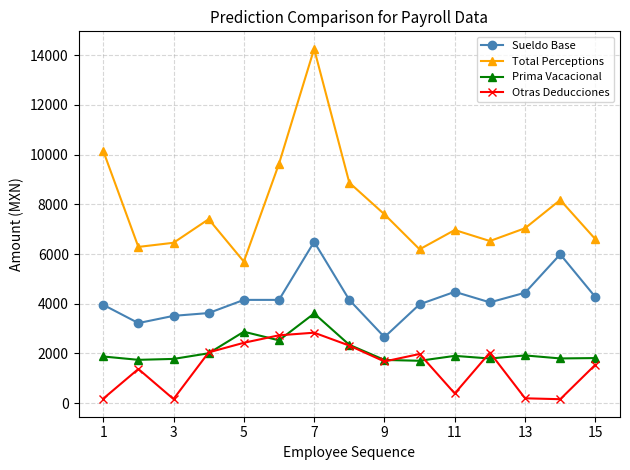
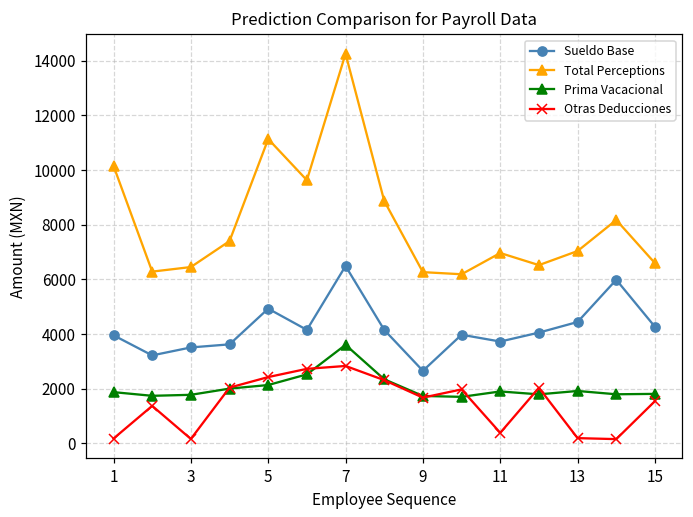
  {
    "Sueldo Base": {
      "1": 4000,
      "3": 3500,
-     "5": 4200,
+     "5": 4900,
      "7": 6500,
      "9": 2700,
-     "11": 4500,
+     "11": 3700,
      "13": 4400,
      "15": 4300
    },
    "Total Perceptions": {
      "1": 10200,
      "3": 6500,
-     "5": 5700,
+     "5": 11100,
      "7": 14300,
-     "9": 7600,
+     "9": 6300,
      "11": 7000,
      "13": 7000,
      "15": 6600
    },
    "Prima Vacacional": {
      "1": 1900,
      "3": 1800,
-     "5": 2900,
+     "5": 2100,
      "7": 3600,
      "11": 1900,
      "13": 1900,
      "15": 1800
    },
    "Otras Deducciones": {
      "1": 200,
      "3": 200,
      "5": 2400,
      "7": 2800,
      "11": 400,
      "13": 200,
      "15": 1500
    }
  }
